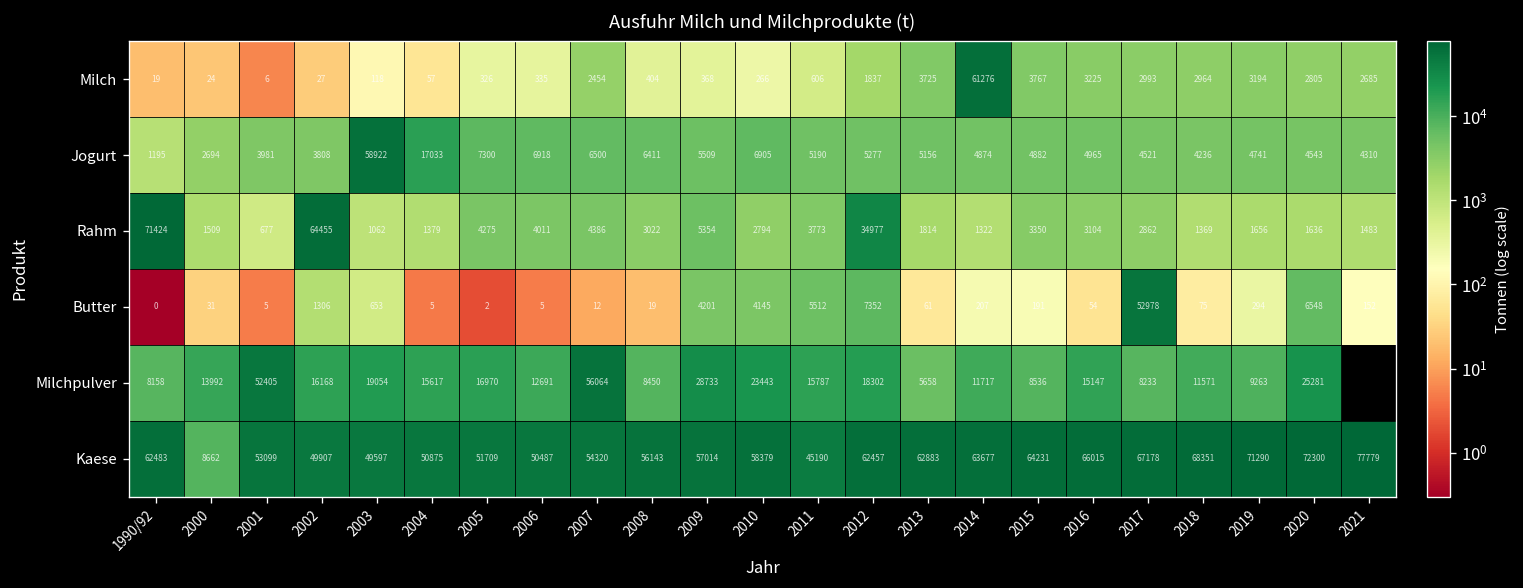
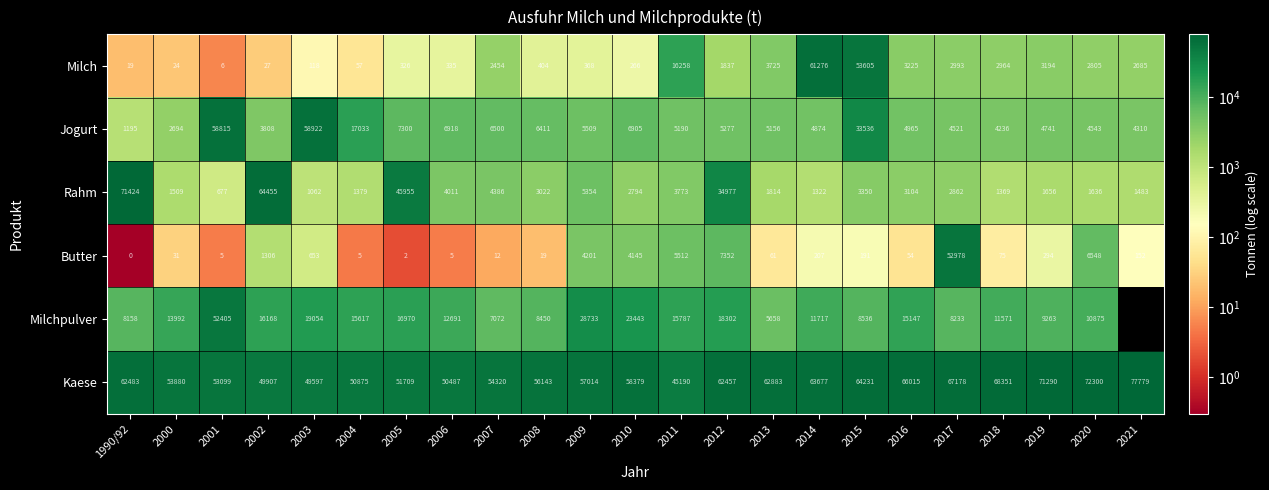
  {
    "Milch": {
      "1990/92": 19,
      "2000": 24,
      "2001": 6,
      "2002": 27,
      "2003": 118,
      "2004": 57,
      "2005": 326,
      "2006": 335,
      "2007": 2454,
      "2008": 404,
      "2009": 368,
      "2010": 266,
-     "2011": 606,
+     "2011": 16258,
      "2012": 1837,
      "2013": 3725,
      "2014": 61276,
-     "2015": 3767,
+     "2015": 53605,
      "2016": 3225,
      "2017": 2993,
      "2018": 2964,
      "2019": 3194,
      "2020": 2805,
      "2021": 2685
    },
    "Jogurt": {
      "1990/92": 1195,
      "2000": 2694,
-     "2001": 3981,
+     "2001": 58815,
      "2002": 3808,
      "2003": 58922,
      "2004": 17033,
      "2005": 7300,
      "2006": 6918,
      "2007": 6500,
      "2008": 6411,
      "2009": 5509,
      "2010": 6905,
      "2011": 5190,
      "2012": 5277,
      "2013": 5156,
      "2014": 4874,
-     "2015": 4882,
+     "2015": 33536,
      "2016": 4965,
      "2017": 4521,
      "2018": 4236,
      "2019": 4741,
      "2020": 4543,
      "2021": 4310
    },
    "Rahm": {
      "1990/92": 71424,
      "2000": 1509,
      "2001": 677,
      "2002": 64455,
      "2003": 1062,
      "2004": 1379,
-     "2005": 4275,
+     "2005": 45955,
      "2006": 4011,
      "2007": 4386,
      "2008": 3022,
      "2009": 5354,
      "2010": 2794,
      "2011": 3773,
      "2012": 34977,
      "2013": 1814,
      "2014": 1322,
      "2015": 3350,
      "2016": 3104,
      "2017": 2862,
      "2018": 1369,
      "2019": 1656,
      "2020": 1636,
      "2021": 1483
    },
    "Butter": {
      "1990/92": 0,
      "2000": 31,
      "2001": 5,
      "2002": 1306,
      "2003": 653,
      "2004": 5,
      "2005": 2,
      "2006": 5,
      "2007": 12,
      "2008": 19,
      "2009": 4201,
      "2010": 4145,
      "2011": 5512,
      "2012": 7352,
      "2013": 61,
      "2014": 207,
      "2015": 191,
      "2016": 54,
      "2017": 52978,
      "2018": 75,
      "2019": 294,
      "2020": 6548
    },
    "Milchpulver": {
      "1990/92": 8158,
      "2000": 13992,
      "2001": 52405,
      "2002": 16168,
      "2003": 19054,
      "2004": 15617,
      "2005": 16970,
      "2006": 12691,
-     "2007": 56064,
+     "2007": 7072,
      "2008": 8450,
      "2009": 28733,
      "2010": 23443,
      "2011": 15787,
      "2012": 18302,
      "2013": 5658,
      "2014": 11717,
      "2015": 8536,
      "2016": 15147,
      "2017": 8233,
      "2018": 11571,
      "2019": 9263,
-     "2020": 25281
+     "2020": 10875
    },
    "Kaese": {
      "1990/92": 62483,
-     "2000": 8662,
+     "2000": 53880,
      "2001": 53099,
      "2002": 49907,
      "2003": 49597,
      "2004": 50875,
      "2005": 51709,
      "2006": 50487,
      "2007": 54320,
      "2008": 56143,
      "2009": 57014,
      "2010": 58379,
      "2011": 45190,
      "2012": 62457,
      "2013": 62883,
      "2014": 63677,
      "2015": 64231,
      "2016": 66015,
      "2017": 67178,
      "2018": 68351,
      "2019": 71290,
      "2020": 72300,
      "2021": 77779
    }
  }
